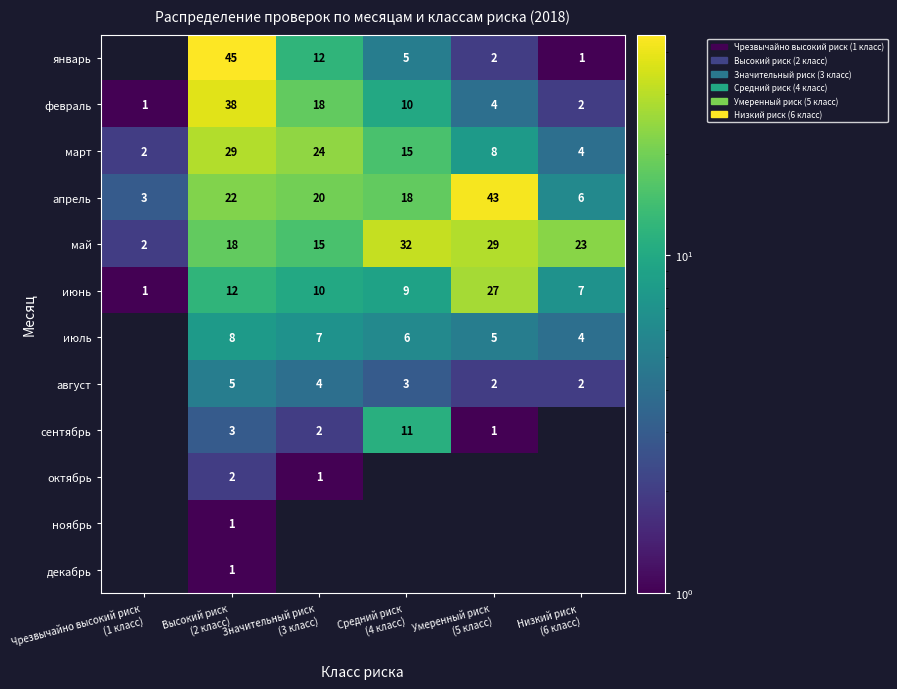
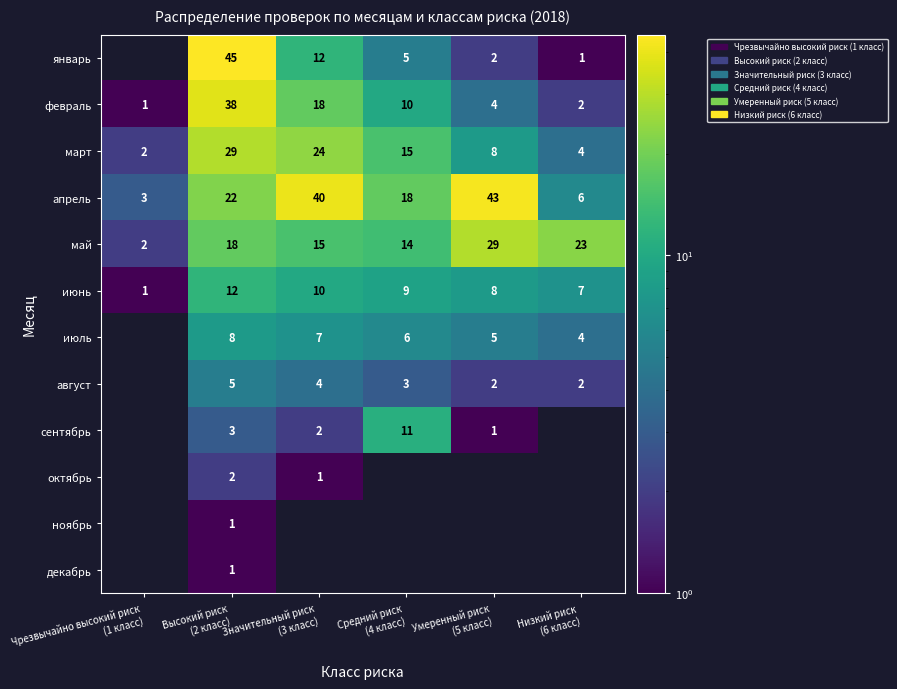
  {
    "январь": {
      "Высокий риск (2 класс)": 45,
      "Значительный риск (3 класс)": 12,
      "Средний риск (4 класс)": 5,
      "Умеренный риск (5 класс)": 2,
      "Низкий риск (6 класс)": 1
    },
    "февраль": {
      "Чрезвычайно высокий риск (1 класс)": 1,
      "Высокий риск (2 класс)": 38,
      "Значительный риск (3 класс)": 18,
      "Средний риск (4 класс)": 10,
      "Умеренный риск (5 класс)": 4,
      "Низкий риск (6 класс)": 2
    },
    "март": {
      "Чрезвычайно высокий риск (1 класс)": 2,
      "Высокий риск (2 класс)": 29,
      "Значительный риск (3 класс)": 24,
      "Средний риск (4 класс)": 15,
      "Умеренный риск (5 класс)": 8,
      "Низкий риск (6 класс)": 4
    },
    "апрель": {
      "Чрезвычайно высокий риск (1 класс)": 3,
      "Высокий риск (2 класс)": 22,
-     "Значительный риск (3 класс)": 20,
+     "Значительный риск (3 класс)": 40,
      "Средний риск (4 класс)": 18,
      "Умеренный риск (5 класс)": 43,
      "Низкий риск (6 класс)": 6
    },
    "май": {
      "Чрезвычайно высокий риск (1 класс)": 2,
      "Высокий риск (2 класс)": 18,
      "Значительный риск (3 класс)": 15,
-     "Средний риск (4 класс)": 32,
+     "Средний риск (4 класс)": 14,
      "Умеренный риск (5 класс)": 29,
      "Низкий риск (6 класс)": 23
    },
    "июнь": {
      "Чрезвычайно высокий риск (1 класс)": 1,
      "Высокий риск (2 класс)": 12,
      "Значительный риск (3 класс)": 10,
      "Средний риск (4 класс)": 9,
-     "Умеренный риск (5 класс)": 27,
+     "Умеренный риск (5 класс)": 8,
      "Низкий риск (6 класс)": 7
    },
    "июль": {
      "Высокий риск (2 класс)": 8,
      "Значительный риск (3 класс)": 7,
      "Средний риск (4 класс)": 6,
      "Умеренный риск (5 класс)": 5,
      "Низкий риск (6 класс)": 4
    },
    "август": {
      "Высокий риск (2 класс)": 5,
      "Значительный риск (3 класс)": 4,
      "Средний риск (4 класс)": 3,
      "Умеренный риск (5 класс)": 2,
      "Низкий риск (6 класс)": 2
    },
    "сентябрь": {
      "Высокий риск (2 класс)": 3,
      "Значительный риск (3 класс)": 2,
      "Средний риск (4 класс)": 11,
      "Умеренный риск (5 класс)": 1
    },
    "октябрь": {
      "Высокий риск (2 класс)": 2,
      "Значительный риск (3 класс)": 1
    },
    "ноябрь": {
      "Высокий риск (2 класс)": 1
    },
    "декабрь": {
      "Высокий риск (2 класс)": 1
    }
  }
